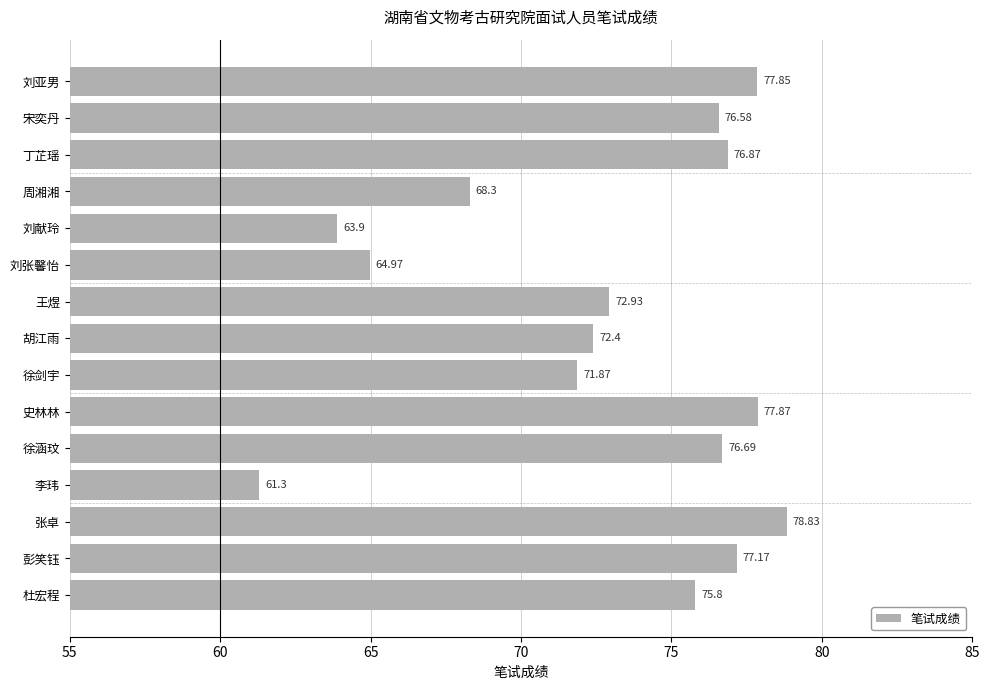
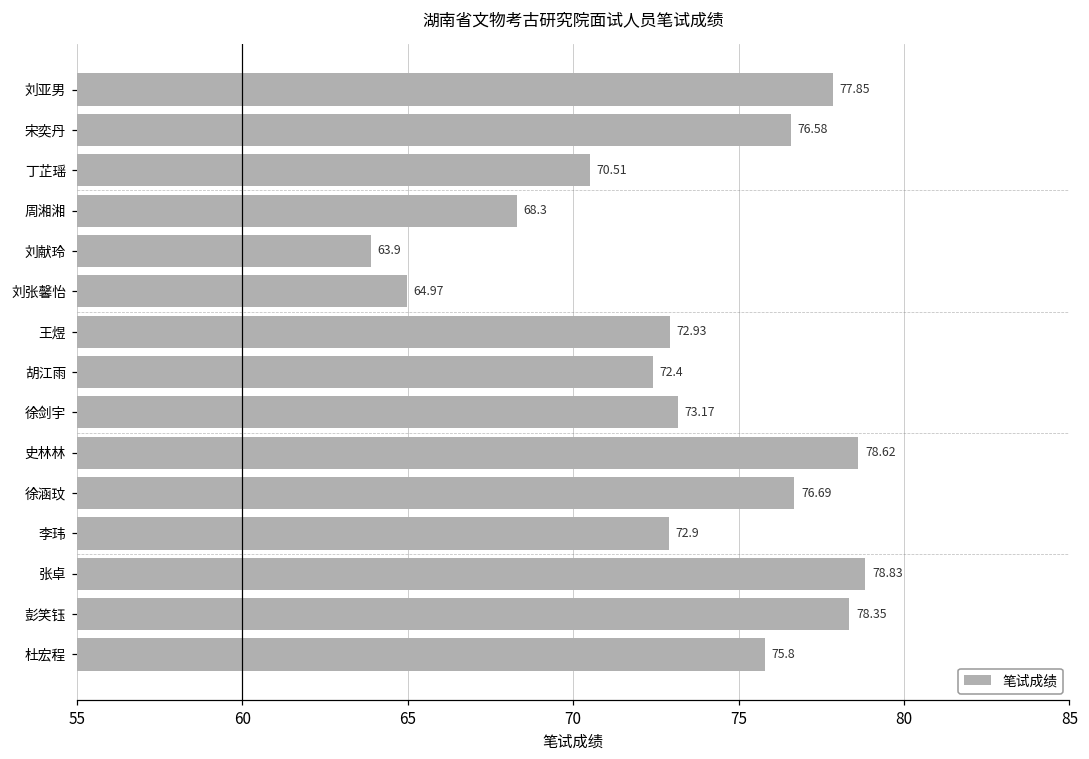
  {
    "刘亚男": 77.85,
    "宋奕丹": 76.58,
-   "丁芷瑶": 76.87,
+   "丁芷瑶": 70.51,
    "周湘湘": 68.3,
    "刘献玲": 63.9,
    "刘张馨怡": 64.97,
    "王煜": 72.93,
    "胡江雨": 72.4,
-   "徐剑宇": 71.87,
-   "史林林": 77.87,
+   "徐剑宇": 73.17,
+   "史林林": 78.62,
    "徐涵玟": 76.69,
-   "李玮": 61.3,
+   "李玮": 72.9,
    "张卓": 78.83,
-   "彭笑钰": 77.17,
+   "彭笑钰": 78.35,
    "杜宏程": 75.8
  }
